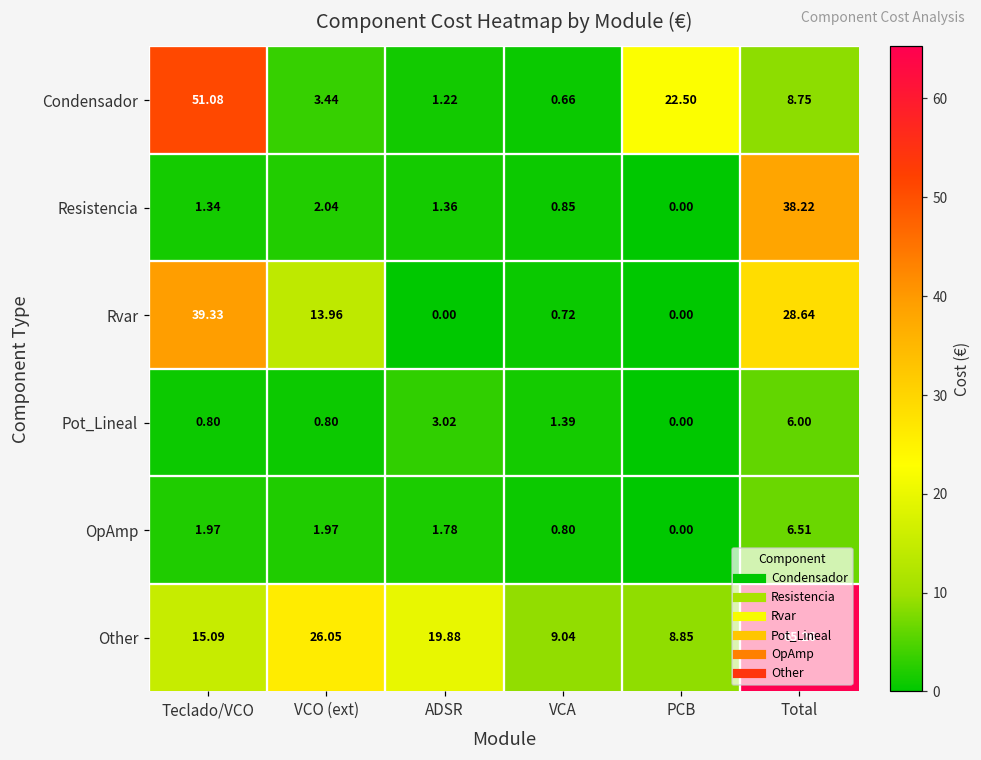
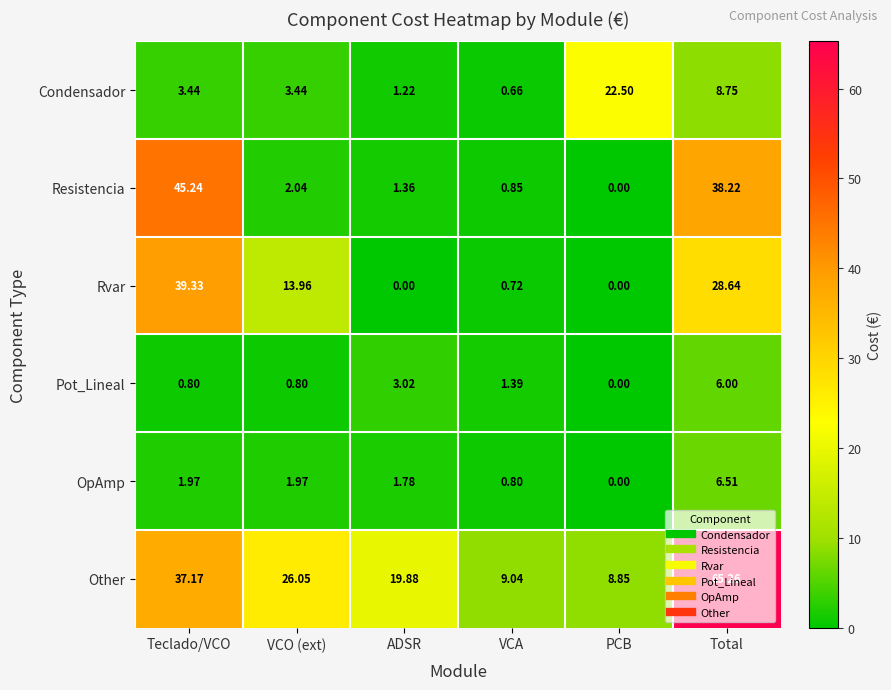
  {
    "Condensador": {
-     "Teclado/VCO": 51.08,
+     "Teclado/VCO": 3.44,
      "VCO (ext)": 3.44,
      "ADSR": 1.22,
      "VCA": 0.66,
      "PCB": 22.50,
      "Total": 8.75
    },
    "Resistencia": {
-     "Teclado/VCO": 1.34,
+     "Teclado/VCO": 45.24,
      "VCO (ext)": 2.04,
      "ADSR": 1.36,
      "VCA": 0.85,
      "PCB": 0.00,
      "Total": 38.22
    },
    "Rvar": {
      "Teclado/VCO": 39.33,
      "VCO (ext)": 13.96,
      "ADSR": 0.00,
      "VCA": 0.72,
      "PCB": 0.00,
      "Total": 28.64
    },
    "Pot_Lineal": {
      "Teclado/VCO": 0.80,
      "VCO (ext)": 0.80,
      "ADSR": 3.02,
      "VCA": 1.39,
      "PCB": 0.00,
      "Total": 6.00
    },
    "OpAmp": {
      "Teclado/VCO": 1.97,
      "VCO (ext)": 1.97,
      "ADSR": 1.78,
      "VCA": 0.80,
      "PCB": 0.00,
      "Total": 6.51
    },
    "Other": {
-     "Teclado/VCO": 15.09,
+     "Teclado/VCO": 37.17,
      "VCO (ext)": 26.05,
      "ADSR": 19.88,
      "VCA": 9.04,
      "PCB": 8.85
    }
  }
